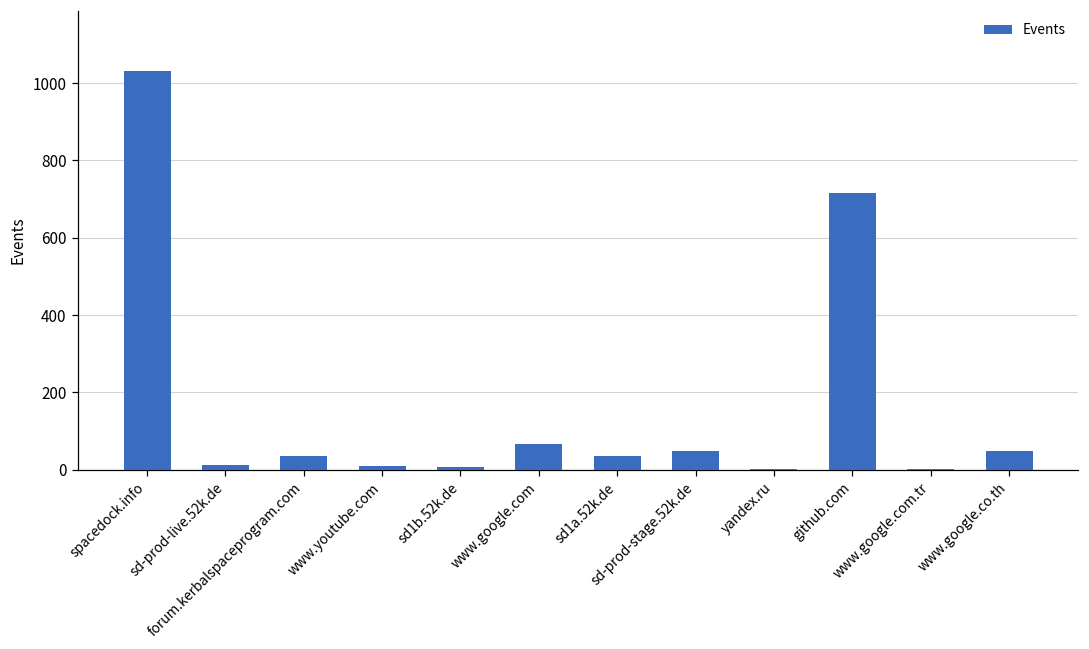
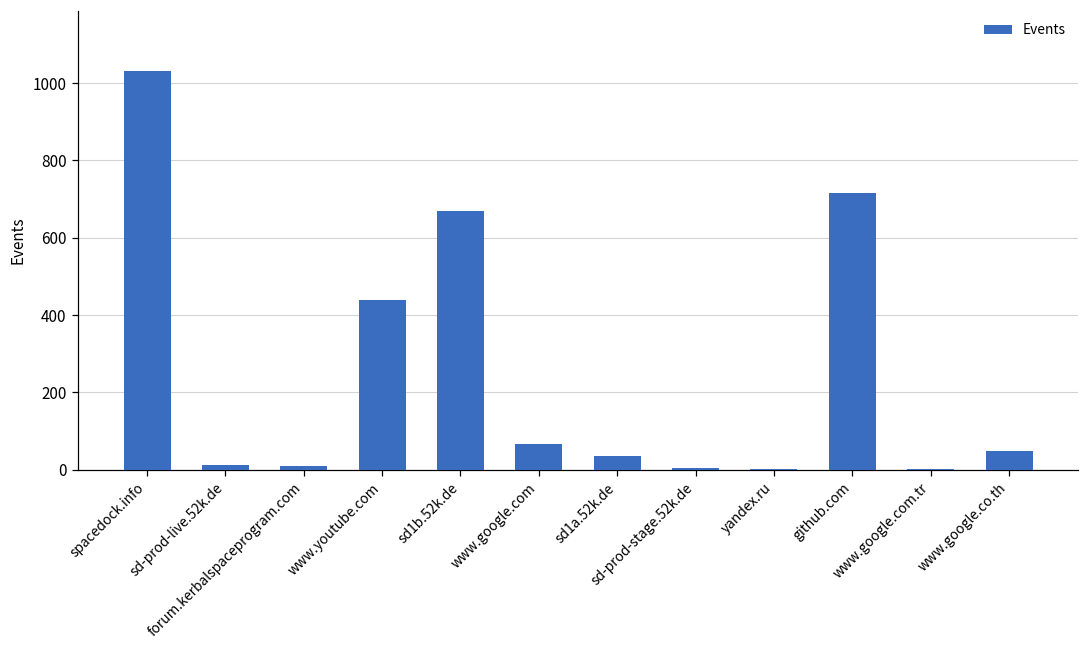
  {
    "spacedock.info": 1030,
    "sd-prod-live.52k.de": 10,
-   "forum.kerbalspaceprogram.com": 40,
-   "www.youtube.com": 10,
-   "sd1b.52k.de": 10,
+   "forum.kerbalspaceprogram.com": 10,
+   "www.youtube.com": 440,
+   "sd1b.52k.de": 670,
    "www.google.com": 70,
    "sd1a.52k.de": 40,
-   "sd-prod-stage.52k.de": 50,
+   "sd-prod-stage.52k.de": 0,
    "github.com": 720,
    "www.google.co.th": 50
  }
